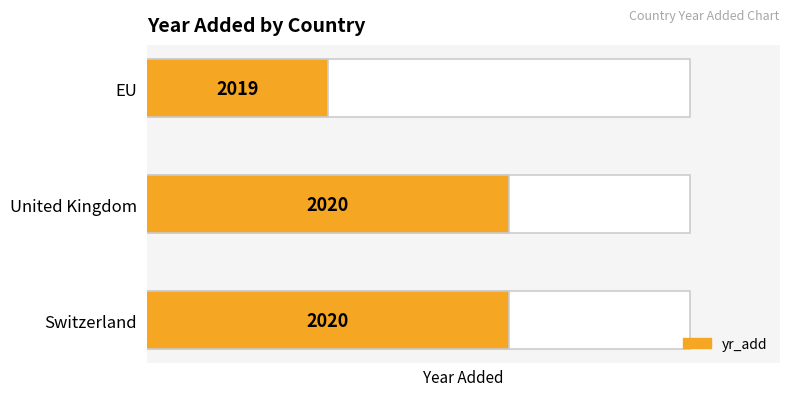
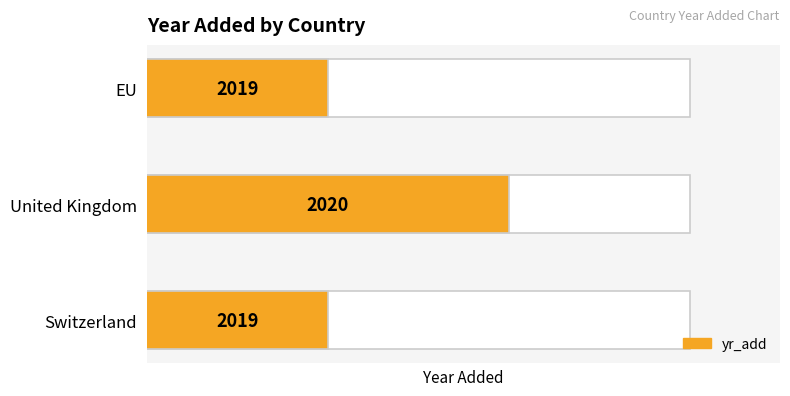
  {
    "yr_add": {
-     "Switzerland": 2020
+     "Switzerland": 2019
    }
  }
